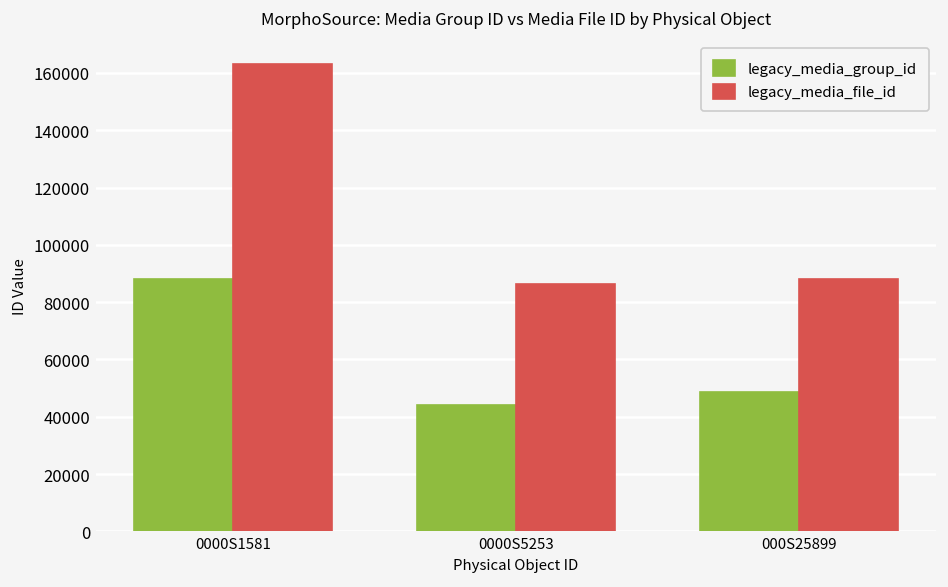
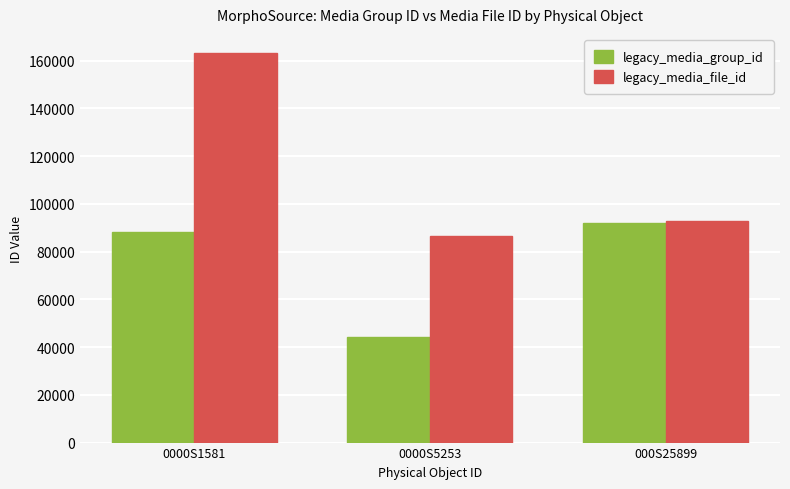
  {
    "legacy_media_group_id": {
      "0000S1581": 88000,
      "0000S5253": 44000,
-     "000S25899": 49000
+     "000S25899": 92000
    },
    "legacy_media_file_id": {
      "0000S1581": 163000,
      "0000S5253": 86000,
-     "000S25899": 88000
+     "000S25899": 93000
    }
  }
